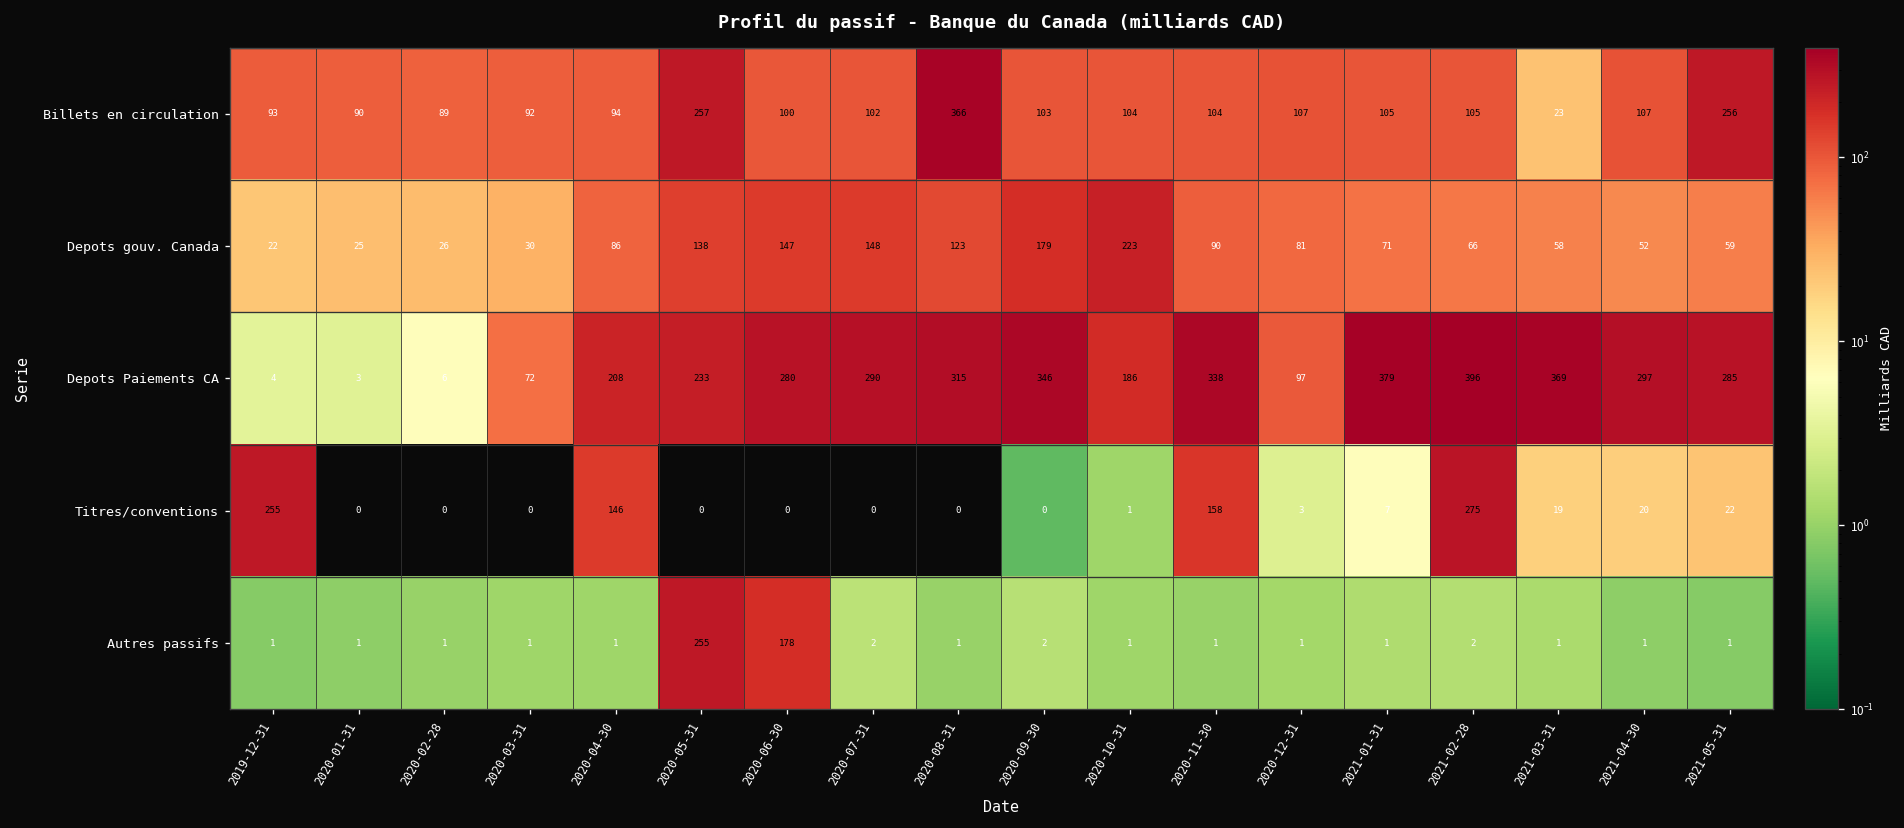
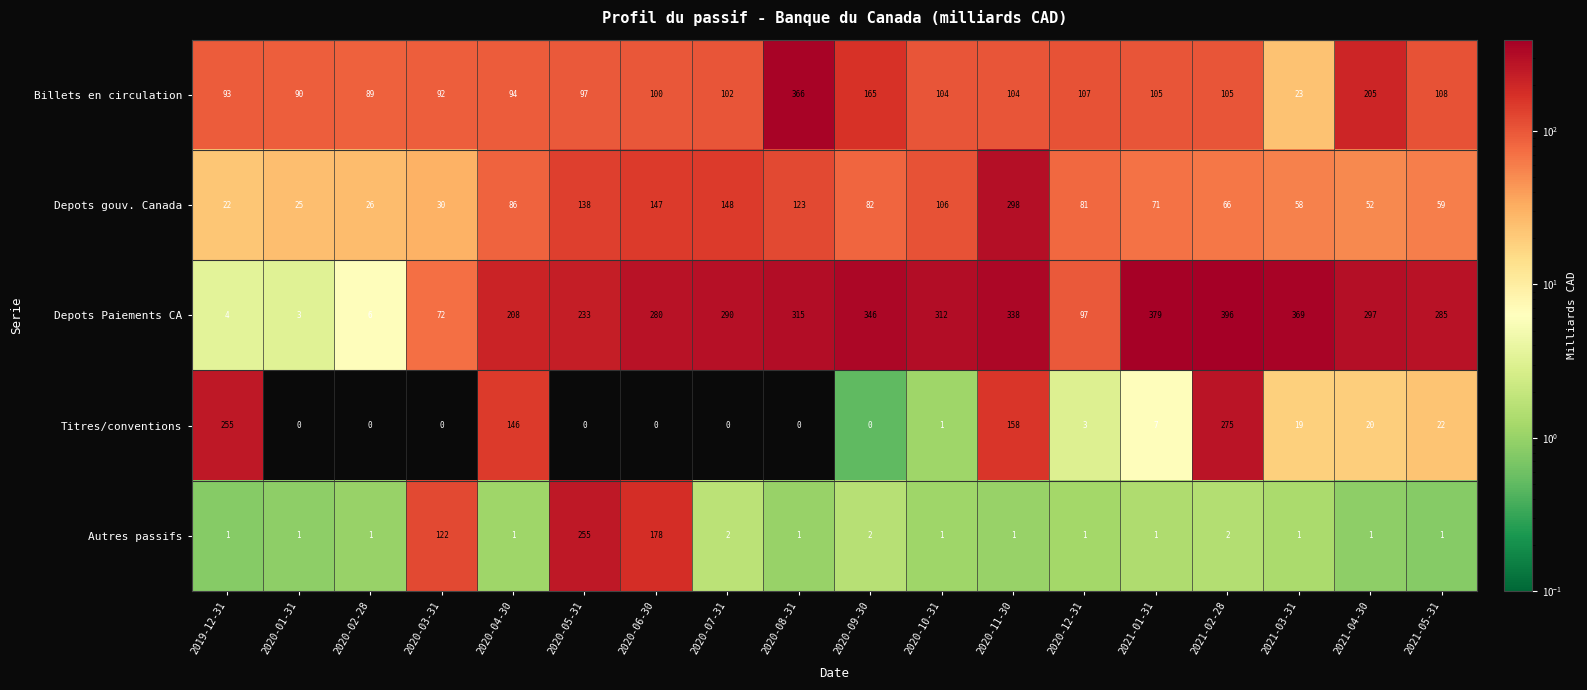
  {
    "Billets en circulation": {
      "2019-12-31": 93,
      "2020-01-31": 90,
      "2020-02-28": 89,
      "2020-03-31": 92,
      "2020-04-30": 94,
-     "2020-05-31": 257,
+     "2020-05-31": 97,
      "2020-06-30": 100,
      "2020-07-31": 102,
      "2020-08-31": 366,
-     "2020-09-30": 103,
+     "2020-09-30": 165,
      "2020-10-31": 104,
      "2020-11-30": 104,
      "2020-12-31": 107,
      "2021-01-31": 105,
      "2021-02-28": 105,
      "2021-03-31": 23,
-     "2021-04-30": 107,
-     "2021-05-31": 256
+     "2021-04-30": 205,
+     "2021-05-31": 108
    },
    "Depots gouv. Canada": {
      "2019-12-31": 22,
      "2020-01-31": 25,
      "2020-02-28": 26,
      "2020-03-31": 30,
      "2020-04-30": 86,
      "2020-05-31": 138,
      "2020-06-30": 147,
      "2020-07-31": 148,
      "2020-08-31": 123,
-     "2020-09-30": 179,
-     "2020-10-31": 223,
-     "2020-11-30": 90,
+     "2020-09-30": 82,
+     "2020-10-31": 106,
+     "2020-11-30": 298,
      "2020-12-31": 81,
      "2021-01-31": 71,
      "2021-02-28": 66,
      "2021-03-31": 58,
      "2021-04-30": 52,
      "2021-05-31": 59
    },
    "Depots Paiements CA": {
      "2019-12-31": 4,
      "2020-01-31": 3,
      "2020-02-28": 6,
      "2020-03-31": 72,
      "2020-04-30": 208,
      "2020-05-31": 233,
      "2020-06-30": 280,
      "2020-07-31": 290,
      "2020-08-31": 315,
      "2020-09-30": 346,
-     "2020-10-31": 186,
+     "2020-10-31": 312,
      "2020-11-30": 338,
      "2020-12-31": 97,
      "2021-01-31": 379,
      "2021-02-28": 396,
      "2021-03-31": 369,
      "2021-04-30": 297,
      "2021-05-31": 285
    },
    "Titres/conventions": {
      "2019-12-31": 255,
      "2020-01-31": 0,
      "2020-02-28": 0,
      "2020-03-31": 0,
      "2020-04-30": 146,
      "2020-05-31": 0,
      "2020-06-30": 0,
      "2020-07-31": 0,
      "2020-08-31": 0,
      "2020-09-30": 0,
      "2020-10-31": 1,
      "2020-11-30": 158,
      "2020-12-31": 3,
      "2021-01-31": 7,
      "2021-02-28": 275,
      "2021-03-31": 19,
      "2021-04-30": 20,
      "2021-05-31": 22
    },
    "Autres passifs": {
      "2019-12-31": 1,
      "2020-01-31": 1,
      "2020-02-28": 1,
-     "2020-03-31": 1,
+     "2020-03-31": 122,
      "2020-04-30": 1,
      "2020-05-31": 255,
      "2020-06-30": 178,
      "2020-07-31": 2,
      "2020-08-31": 1,
      "2020-09-30": 2,
      "2020-10-31": 1,
      "2020-11-30": 1,
      "2020-12-31": 1,
      "2021-01-31": 1,
      "2021-02-28": 2,
      "2021-03-31": 1,
      "2021-04-30": 1,
      "2021-05-31": 1
    }
  }
